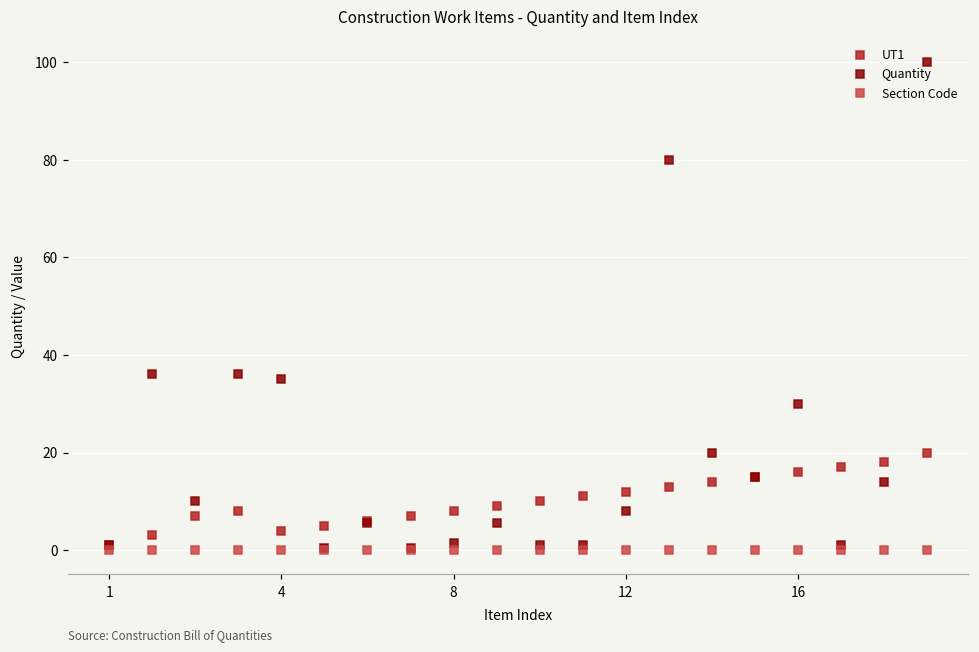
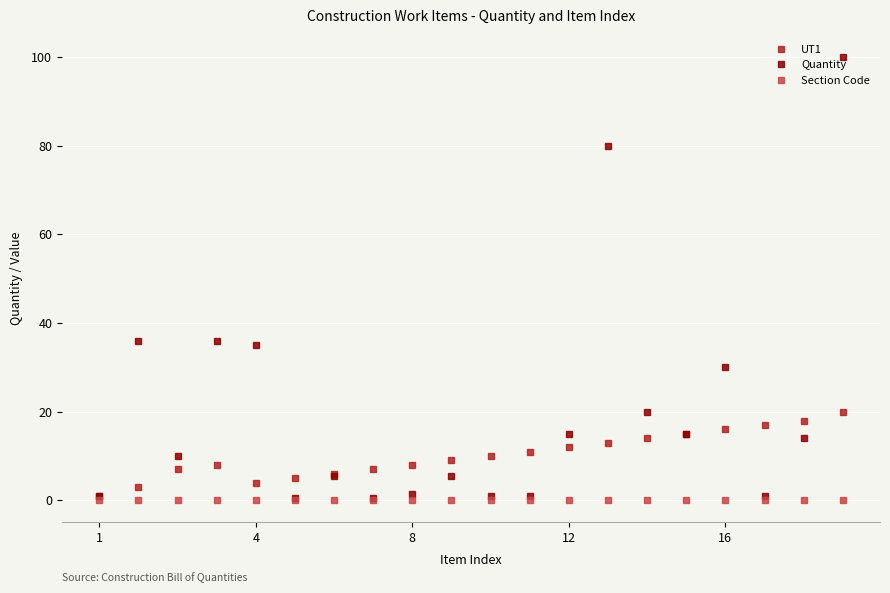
  {
    "Quantity": {
      "4": 35,
      "8": 2,
-     "12": 8,
+     "12": 15,
      "16": 30
    }
  }
